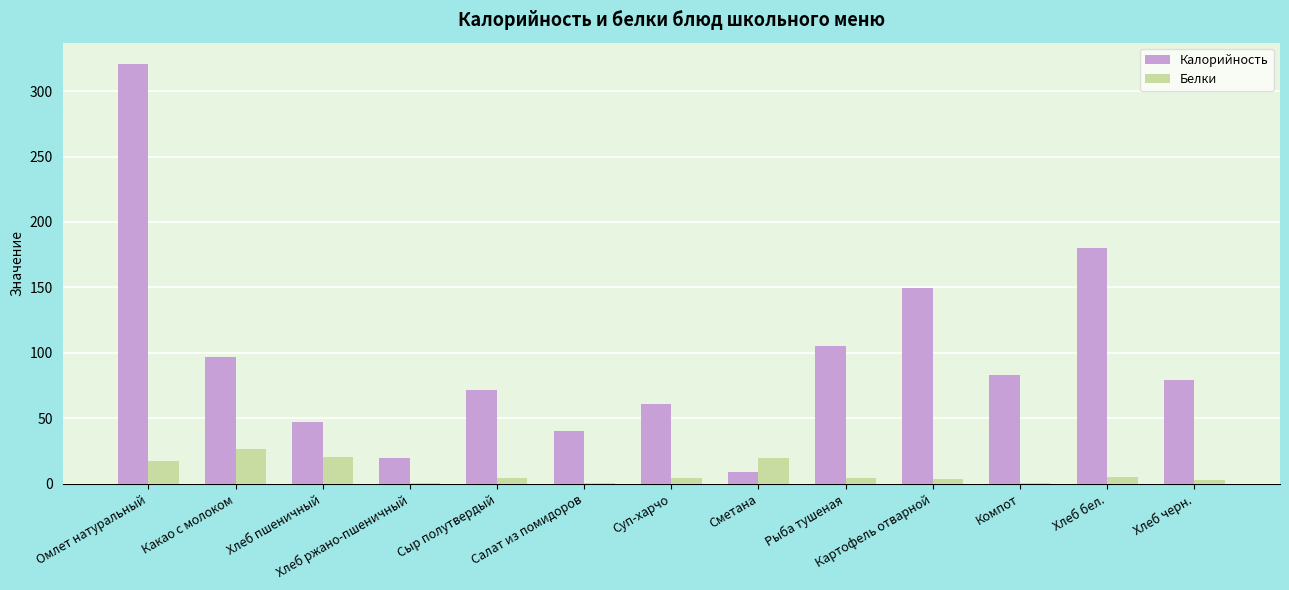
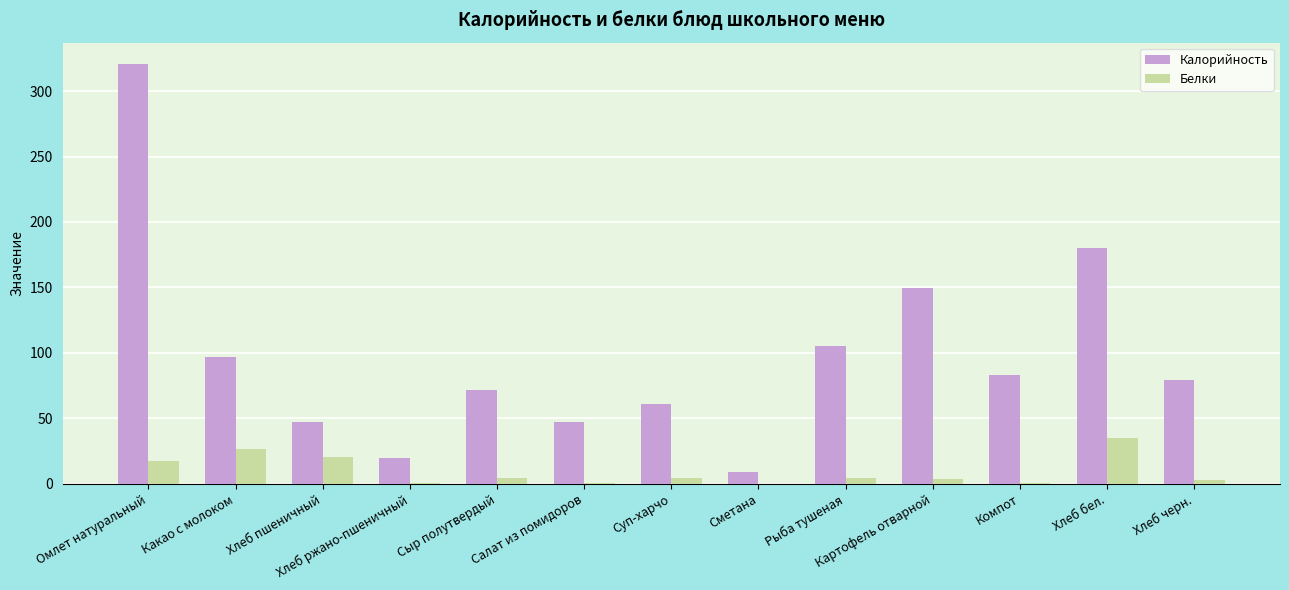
  {
    "Калорийность": {
      "Омлет натуральный": 321,
      "Какао с молоком": 97,
      "Хлеб пшеничный": 47,
      "Хлеб ржано-пшеничный": 20,
      "Сыр полутвердый": 72,
-     "Салат из помидоров": 40,
+     "Салат из помидоров": 47,
      "Суп-харчо": 61,
      "Сметана": 9,
      "Рыба тушеная": 105,
      "Картофель отварной": 150,
      "Компот": 84,
      "Хлеб бел.": 180,
      "Хлеб черн.": 79
    },
    "Белки": {
      "Омлет натуральный": 17,
      "Какао с молоком": 27,
      "Хлеб пшеничный": 20,
      "Сыр полутвердый": 5,
      "Суп-харчо": 5,
-     "Сметана": 20,
+     "Сметана": 0,
      "Рыба тушеная": 5,
      "Картофель отварной": 3,
-     "Хлеб бел.": 5,
+     "Хлеб бел.": 35,
      "Хлеб черн.": 3
    }
  }
